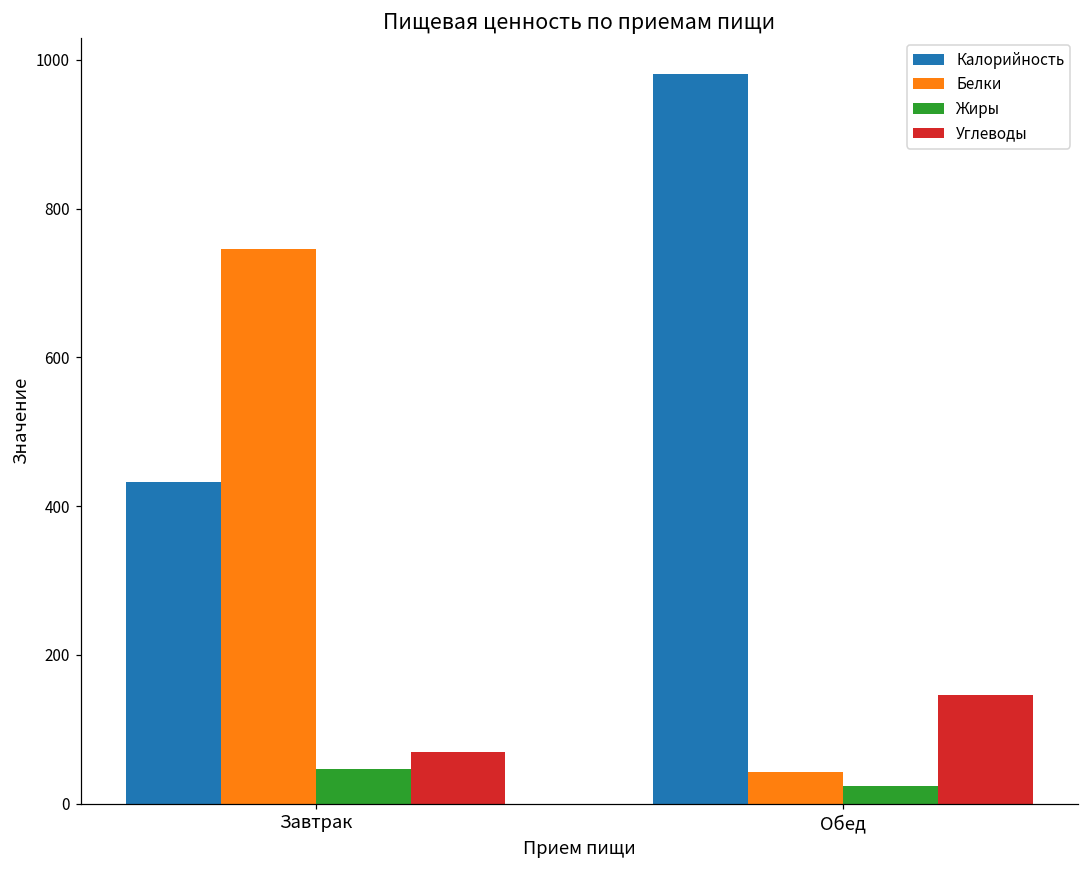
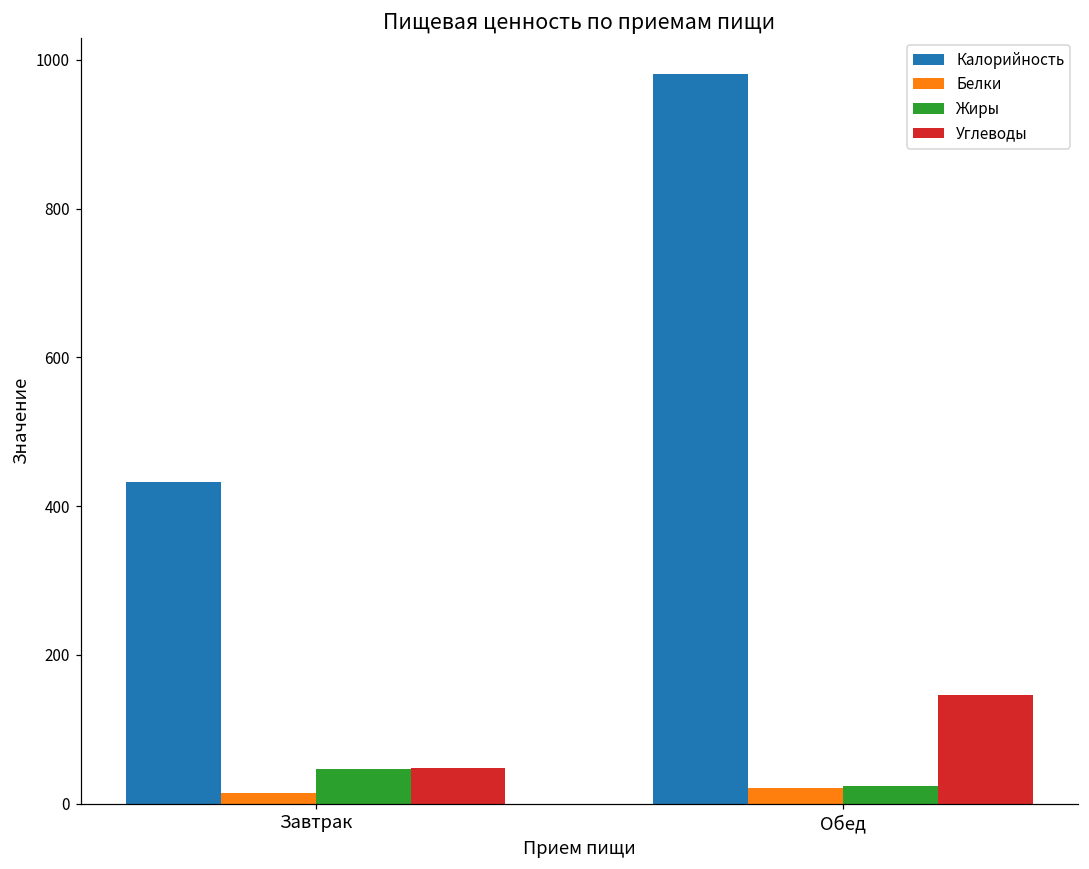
  {
    "Калорийность": {
      "Завтрак": 430,
      "Обед": 980
    },
    "Белки": {
-     "Завтрак": 750,
-     "Обед": 40
+     "Завтрак": 10,
+     "Обед": 20
    },
    "Жиры": {
      "Завтрак": 50,
      "Обед": 20
    },
    "Углеводы": {
-     "Завтрак": 70,
+     "Завтрак": 50,
      "Обед": 150
    }
  }
